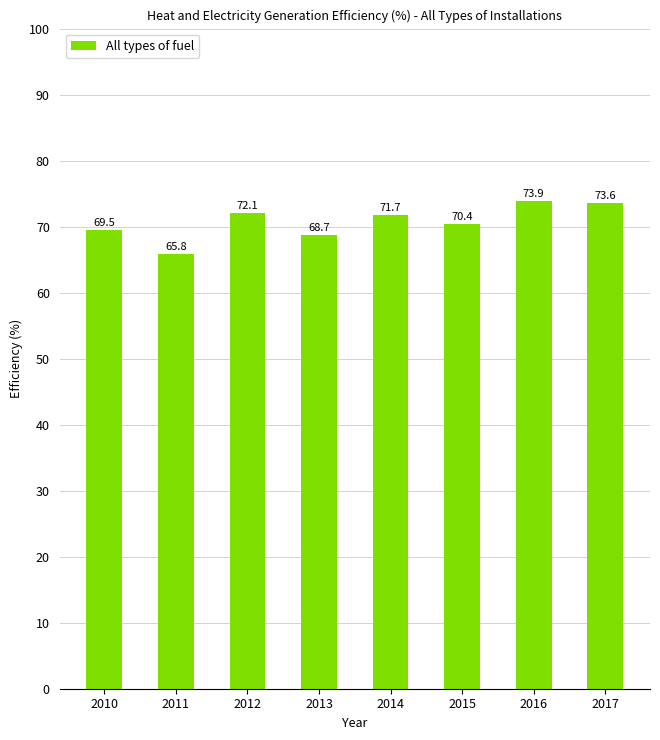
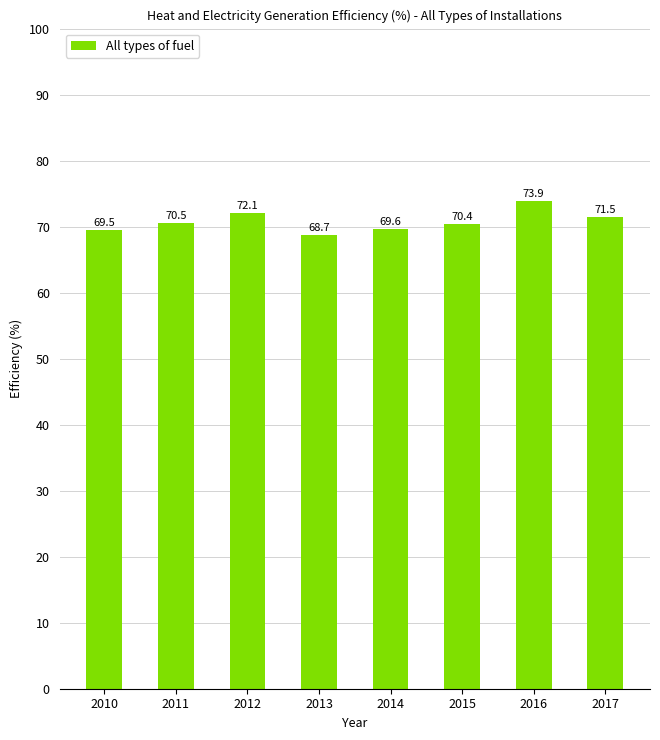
  {
    "2010": 69.5,
-   "2011": 65.8,
+   "2011": 70.5,
    "2012": 72.1,
    "2013": 68.7,
-   "2014": 71.7,
+   "2014": 69.6,
    "2015": 70.4,
    "2016": 73.9,
-   "2017": 73.6
+   "2017": 71.5
  }
